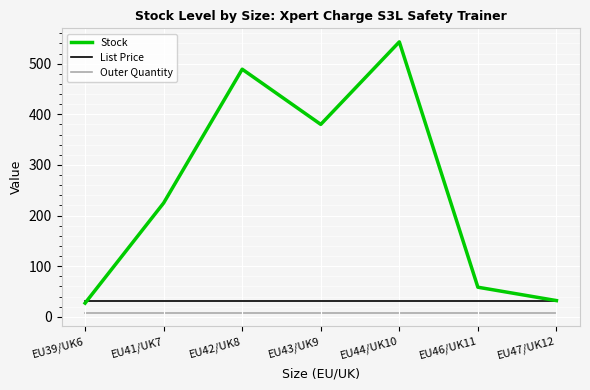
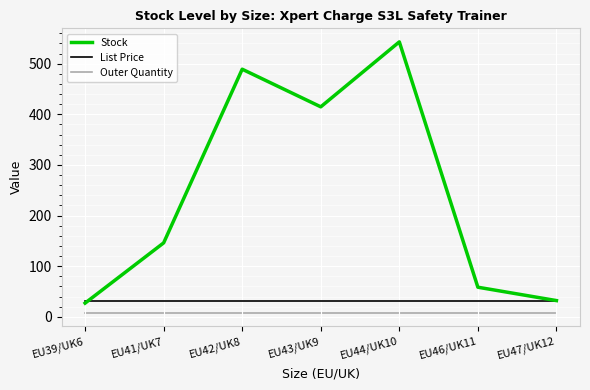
  {
    "Stock": {
-     "EU41/UK7": 220,
+     "EU41/UK7": 150,
      "EU42/UK8": 490,
-     "EU43/UK9": 380,
+     "EU43/UK9": 410,
      "EU44/UK10": 540,
      "EU46/UK11": 60
    },
    "List Price": {
      "EU41/UK7": 30,
      "EU42/UK8": 30,
      "EU43/UK9": 30,
      "EU44/UK10": 30,
      "EU46/UK11": 30
    },
    "Outer Quantity": {
      "EU39/UK6": 10,
      "EU41/UK7": 10,
      "EU42/UK8": 10,
      "EU43/UK9": 10,
      "EU44/UK10": 10,
      "EU46/UK11": 10,
      "EU47/UK12": 10
    }
  }
